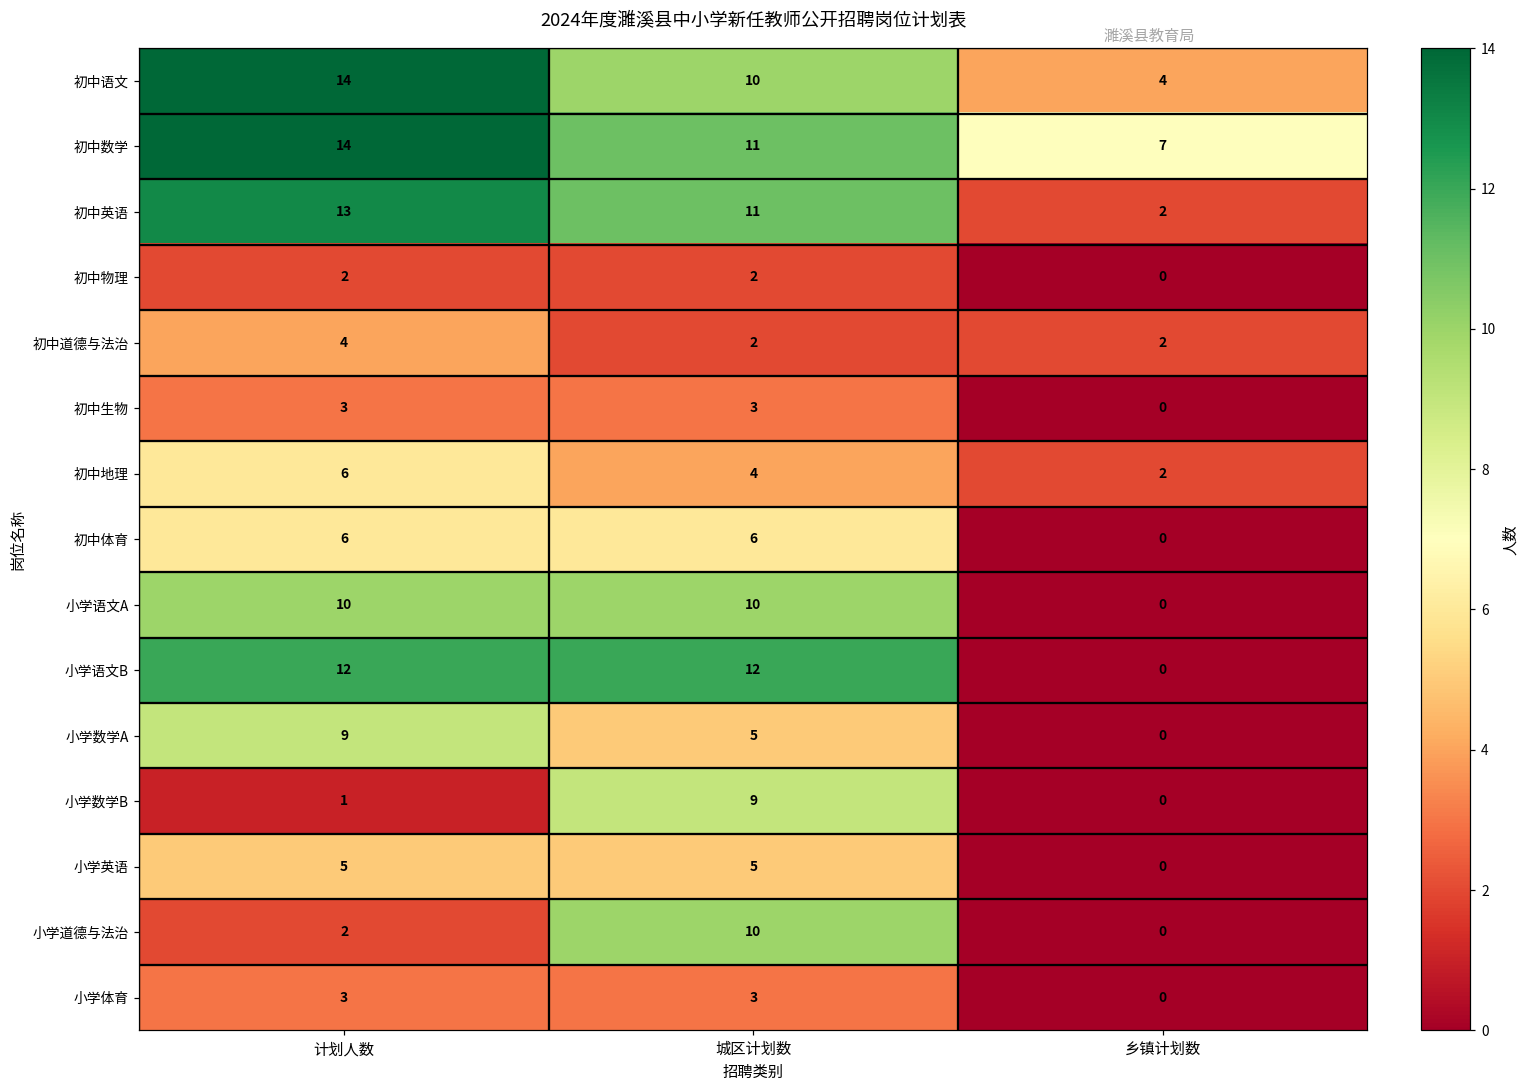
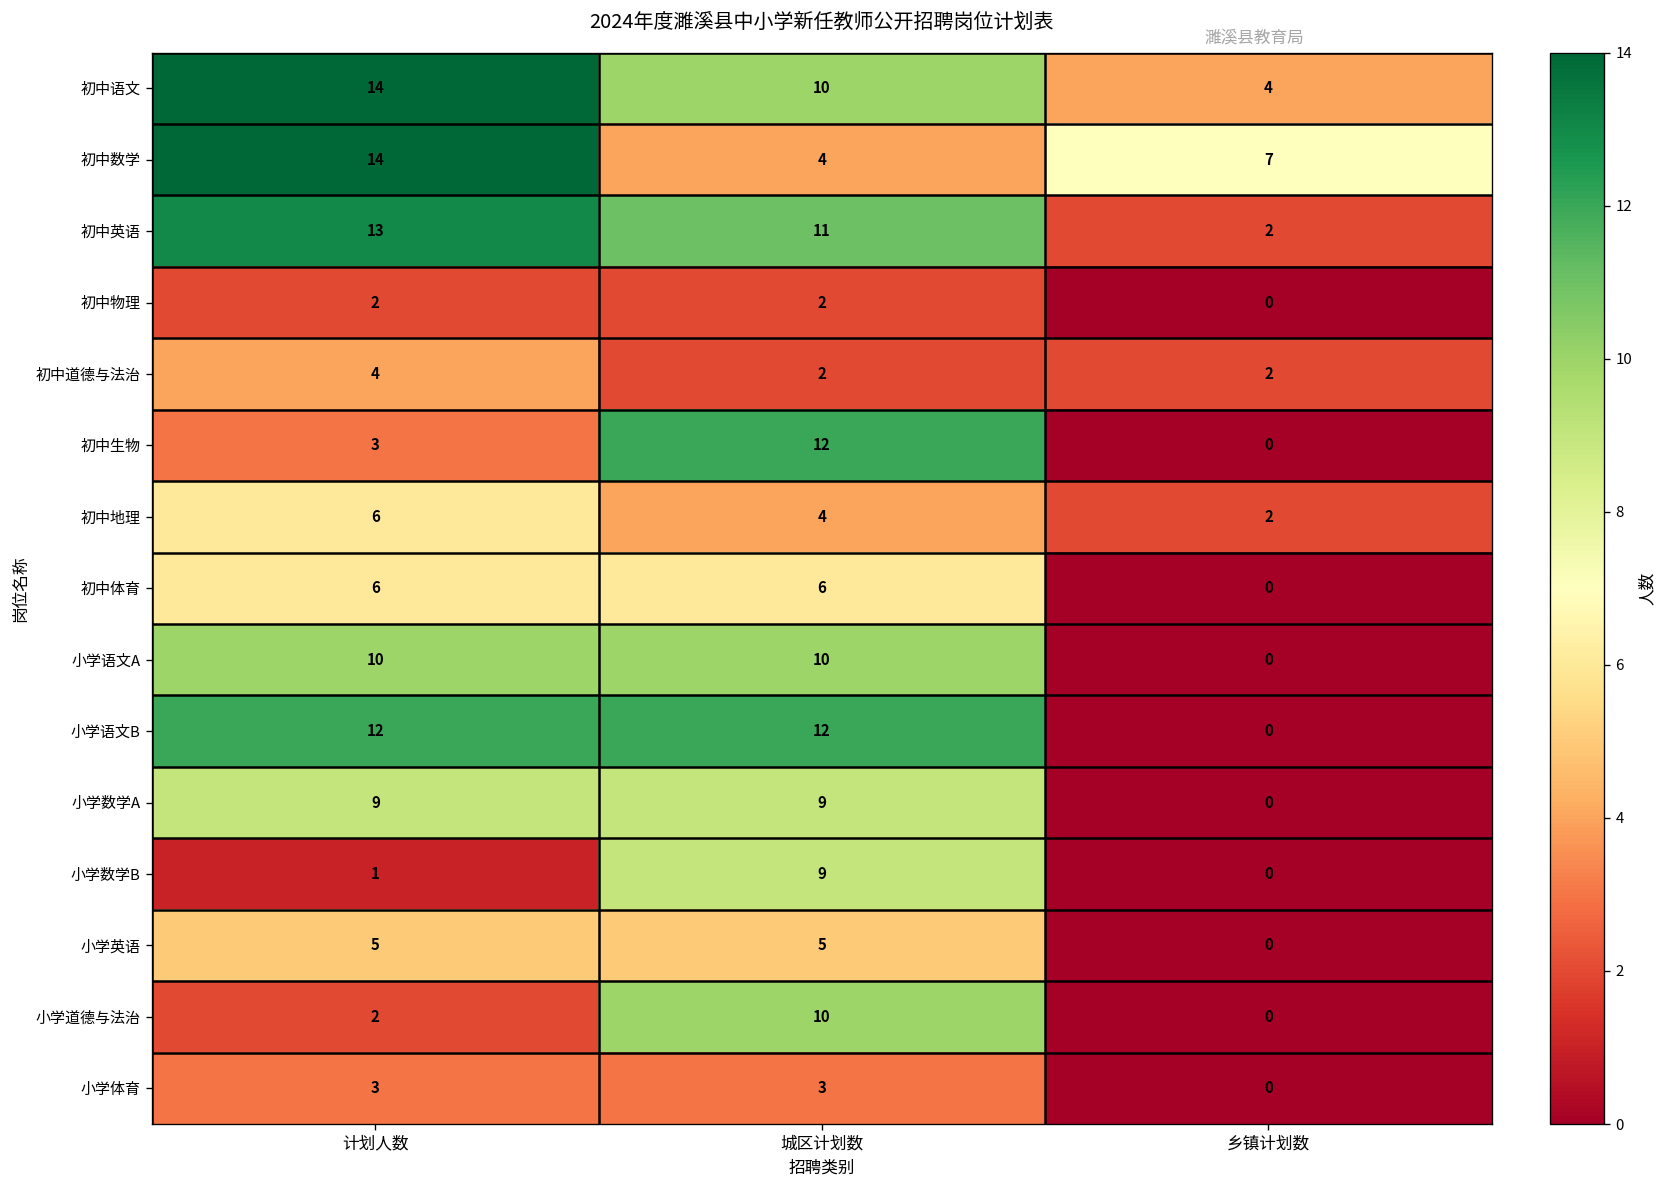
  {
    "初中语文": {
      "计划人数": 14,
      "城区计划数": 10,
      "乡镇计划数": 4
    },
    "初中数学": {
      "计划人数": 14,
-     "城区计划数": 11,
+     "城区计划数": 4,
      "乡镇计划数": 7
    },
    "初中英语": {
      "计划人数": 13,
      "城区计划数": 11,
      "乡镇计划数": 2
    },
    "初中物理": {
      "计划人数": 2,
      "城区计划数": 2,
      "乡镇计划数": 0
    },
    "初中道德与法治": {
      "计划人数": 4,
      "城区计划数": 2,
      "乡镇计划数": 2
    },
    "初中生物": {
      "计划人数": 3,
-     "城区计划数": 3,
+     "城区计划数": 12,
      "乡镇计划数": 0
    },
    "初中地理": {
      "计划人数": 6,
      "城区计划数": 4,
      "乡镇计划数": 2
    },
    "初中体育": {
      "计划人数": 6,
      "城区计划数": 6,
      "乡镇计划数": 0
    },
    "小学语文A": {
      "计划人数": 10,
      "城区计划数": 10,
      "乡镇计划数": 0
    },
    "小学语文B": {
      "计划人数": 12,
      "城区计划数": 12,
      "乡镇计划数": 0
    },
    "小学数学A": {
      "计划人数": 9,
-     "城区计划数": 5,
+     "城区计划数": 9,
      "乡镇计划数": 0
    },
    "小学数学B": {
      "计划人数": 1,
      "城区计划数": 9,
      "乡镇计划数": 0
    },
    "小学英语": {
      "计划人数": 5,
      "城区计划数": 5,
      "乡镇计划数": 0
    },
    "小学道德与法治": {
      "计划人数": 2,
      "城区计划数": 10,
      "乡镇计划数": 0
    },
    "小学体育": {
      "计划人数": 3,
      "城区计划数": 3,
      "乡镇计划数": 0
    }
  }
